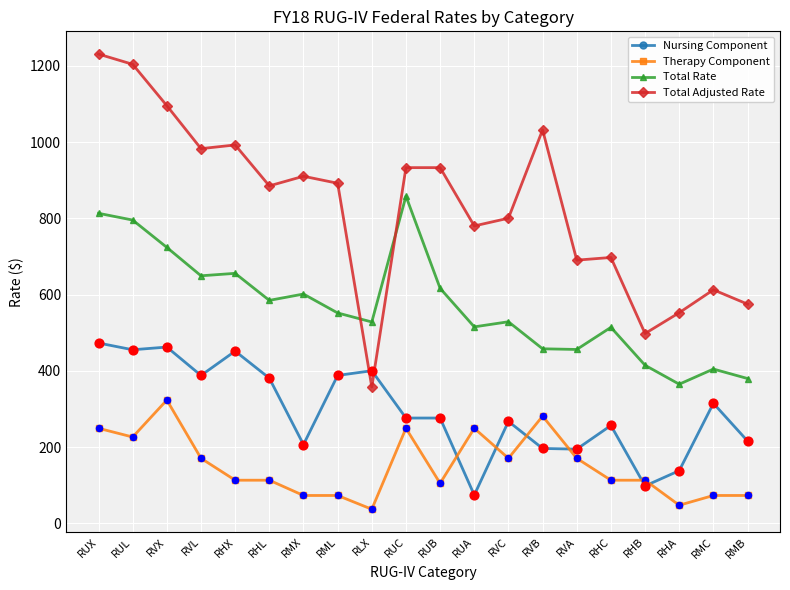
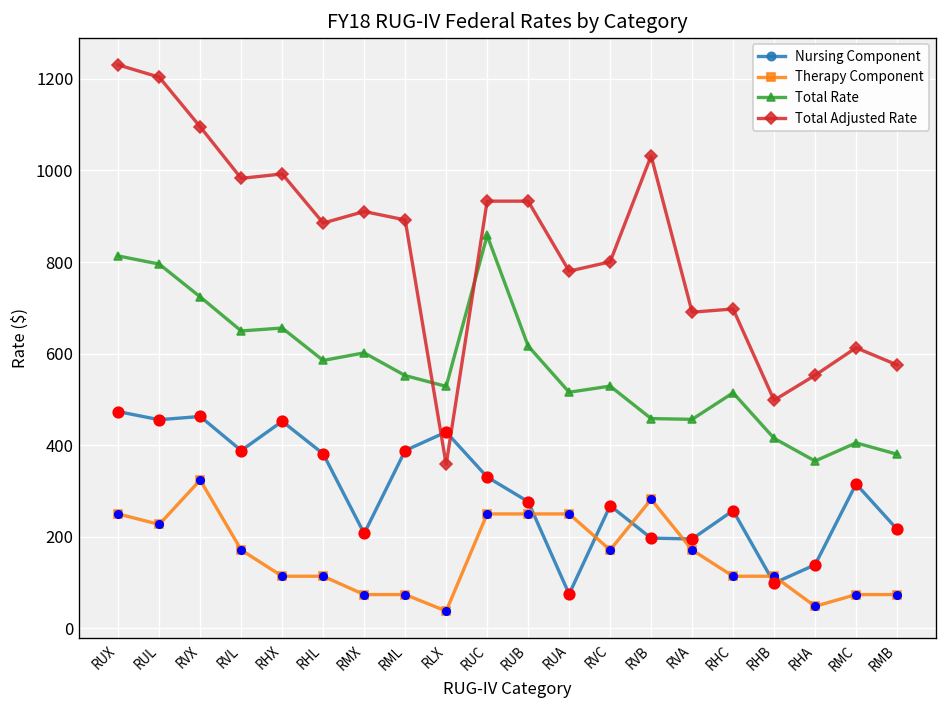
  {
    "Nursing Component": {
      "RUX": 470,
      "RUL": 460,
      "RVX": 460,
      "RVL": 390,
      "RHX": 450,
      "RHL": 380,
      "RMX": 210,
      "RML": 390,
-     "RLX": 400,
-     "RUC": 280,
+     "RLX": 430,
+     "RUC": 330,
      "RUB": 280,
      "RUA": 70,
      "RVC": 270,
      "RVB": 200,
      "RVA": 190,
      "RHC": 260,
      "RHB": 100,
      "RHA": 140,
      "RMC": 320,
      "RMB": 220
    },
    "Therapy Component": {
      "RUX": 250,
      "RUL": 230,
      "RVX": 320,
      "RVL": 170,
      "RHX": 110,
      "RHL": 110,
      "RMX": 70,
      "RML": 70,
      "RLX": 40,
      "RUC": 250,
-     "RUB": 110,
+     "RUB": 250,
      "RUA": 250,
      "RVC": 170,
      "RVB": 280,
      "RVA": 170,
      "RHC": 110,
      "RHB": 110,
      "RHA": 50,
      "RMC": 70,
      "RMB": 70
    },
    "Total Rate": {
      "RUX": 810,
      "RUL": 800,
      "RVX": 720,
      "RVL": 650,
      "RHX": 660,
      "RHL": 580,
      "RMX": 600,
      "RML": 550,
      "RLX": 530,
      "RUC": 860,
      "RUB": 620,
      "RUA": 520,
      "RVC": 530,
      "RVB": 460,
      "RVA": 460,
      "RHC": 510,
      "RHB": 410,
      "RHA": 370,
      "RMC": 400,
      "RMB": 380
    },
    "Total Adjusted Rate": {
      "RUX": 1230,
      "RUL": 1200,
      "RVX": 1100,
      "RVL": 980,
      "RHX": 990,
      "RHL": 890,
      "RMX": 910,
      "RML": 890,
      "RLX": 360,
      "RUC": 930,
      "RUB": 930,
      "RUA": 780,
      "RVC": 800,
      "RVB": 1030,
      "RVA": 690,
      "RHC": 700,
      "RHB": 500,
      "RHA": 550,
      "RMC": 610,
      "RMB": 580
    }
  }
